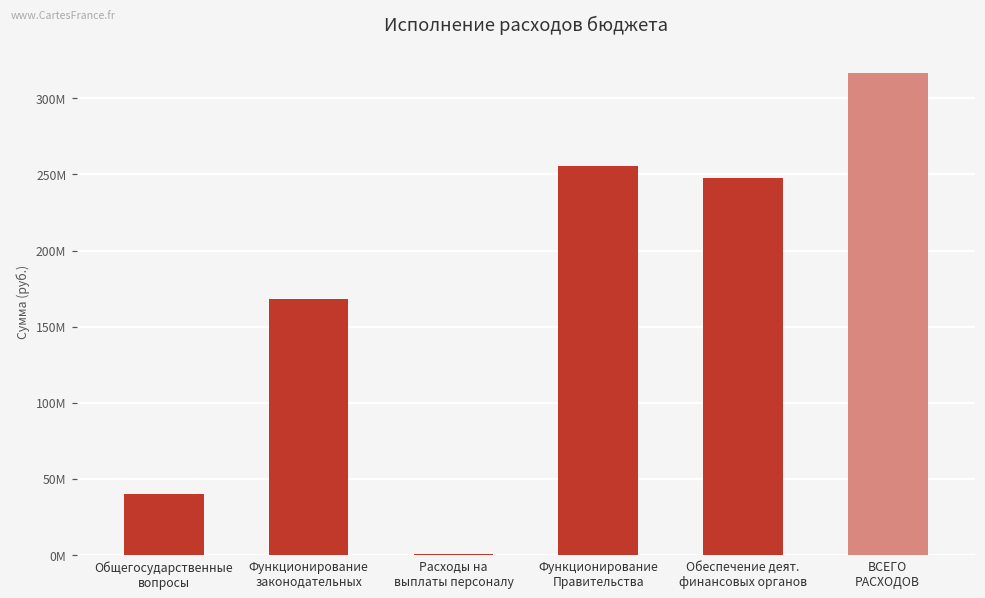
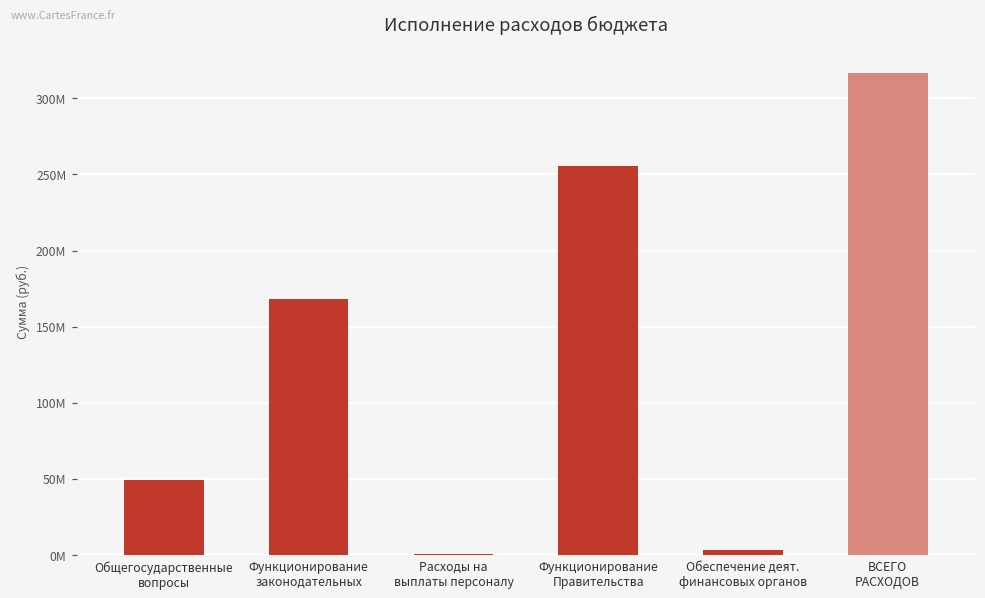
  {
-   "Общегосударственные вопросы": 40000000,
+   "Общегосударственные вопросы": 49000000,
    "Функционирование законодательных": 168000000,
    "Функционирование Правительства": 255000000,
-   "Обеспечение деят. финансовых органов": 248000000,
+   "Обеспечение деят. финансовых органов": 4000000,
    "ВСЕГО РАСХОДОВ": 317000000
  }
